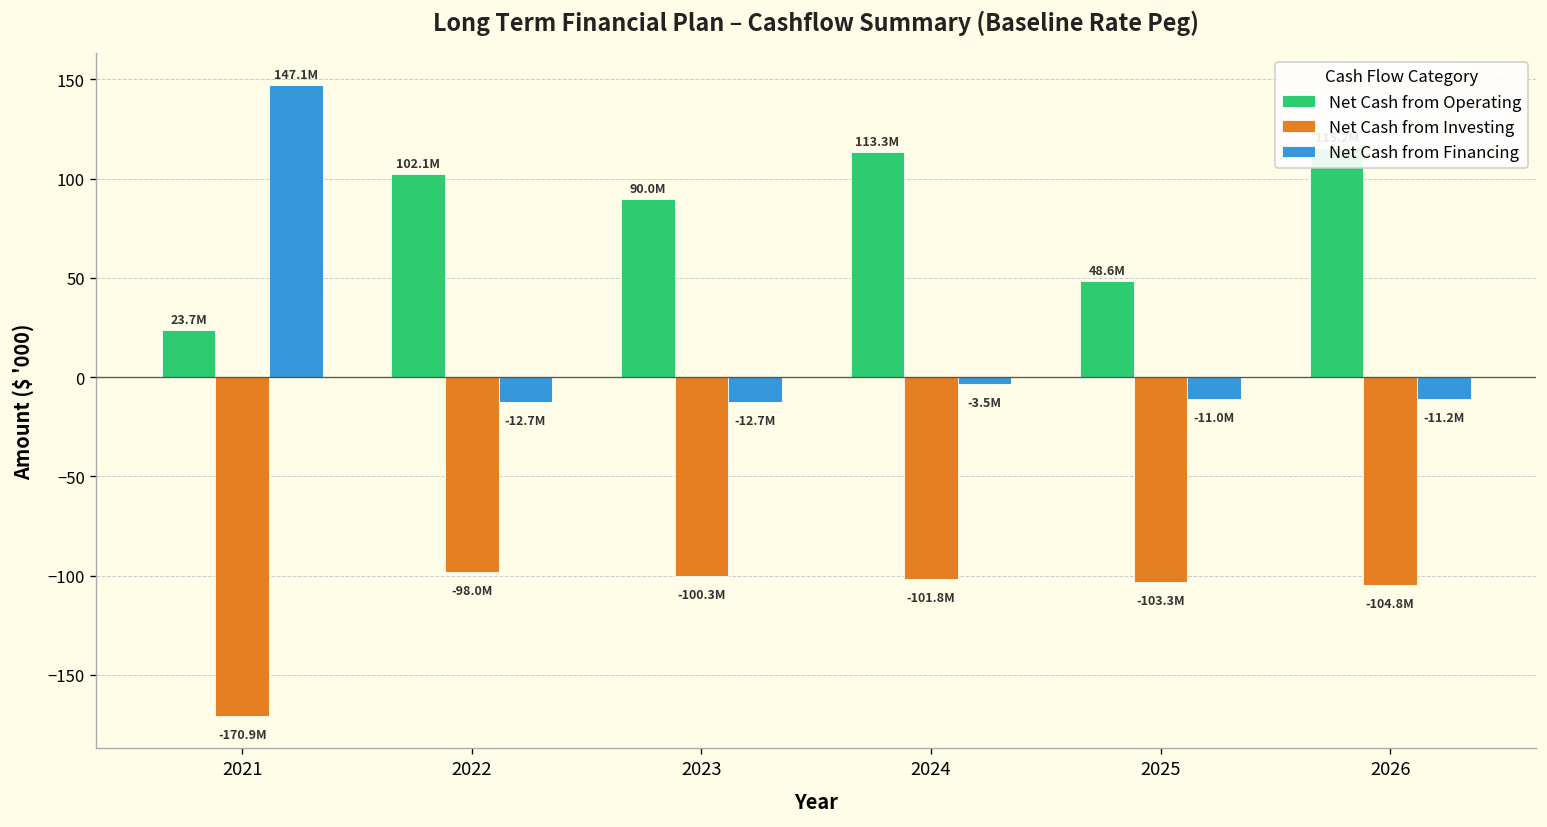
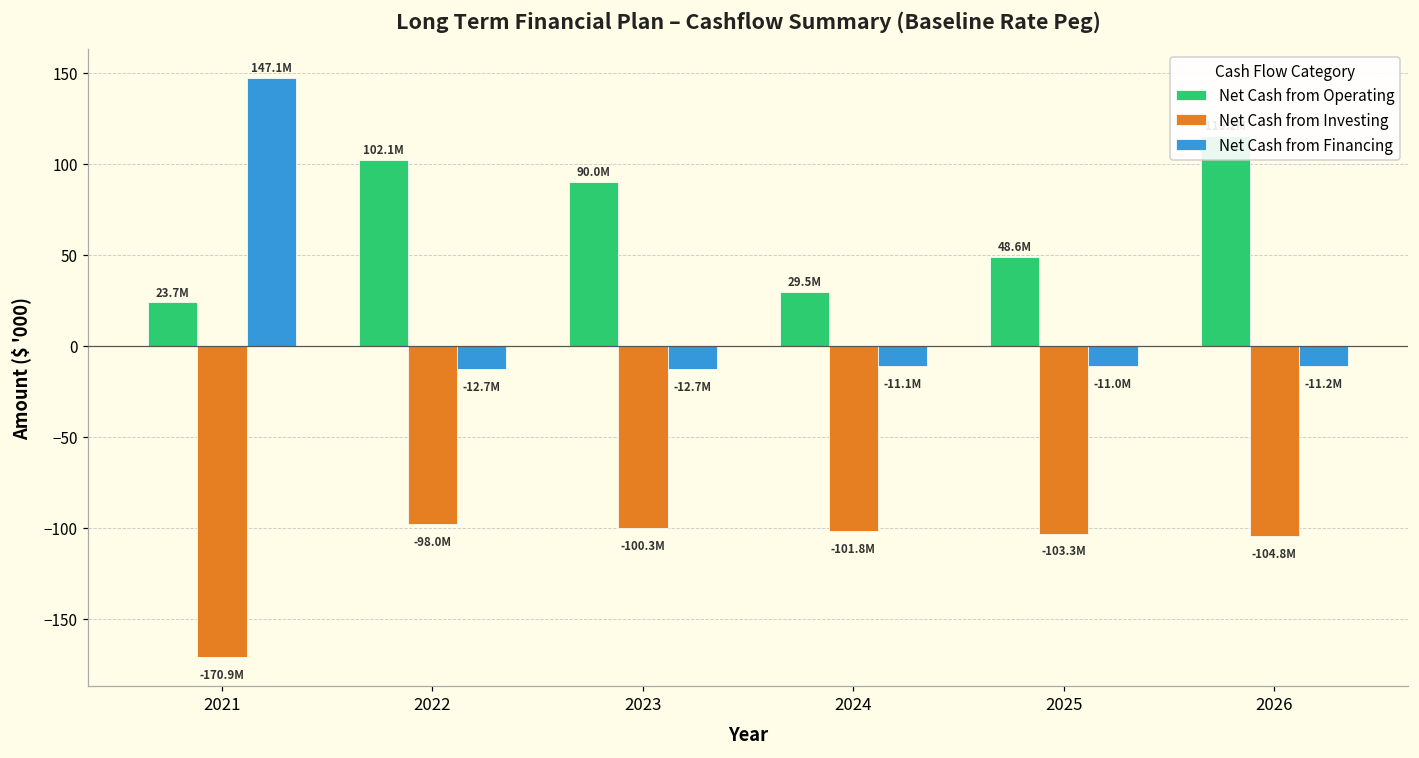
  {
    "Net Cash from Operating": {
      "2021": "23.7M",
      "2022": "102.1M",
      "2023": "90.0M",
-     "2024": "113.3M",
+     "2024": "29.5M",
      "2025": "48.6M"
    },
    "Net Cash from Investing": {
      "2021": "-170.9M",
      "2022": "-98.0M",
      "2023": "-100.3M",
      "2024": "-101.8M",
      "2025": "-103.3M",
      "2026": "-104.8M"
    },
    "Net Cash from Financing": {
      "2021": "147.1M",
      "2022": "-12.7M",
      "2023": "-12.7M",
-     "2024": "-3.5M",
+     "2024": "-11.1M",
      "2025": "-11.0M",
      "2026": "-11.2M"
    }
  }
